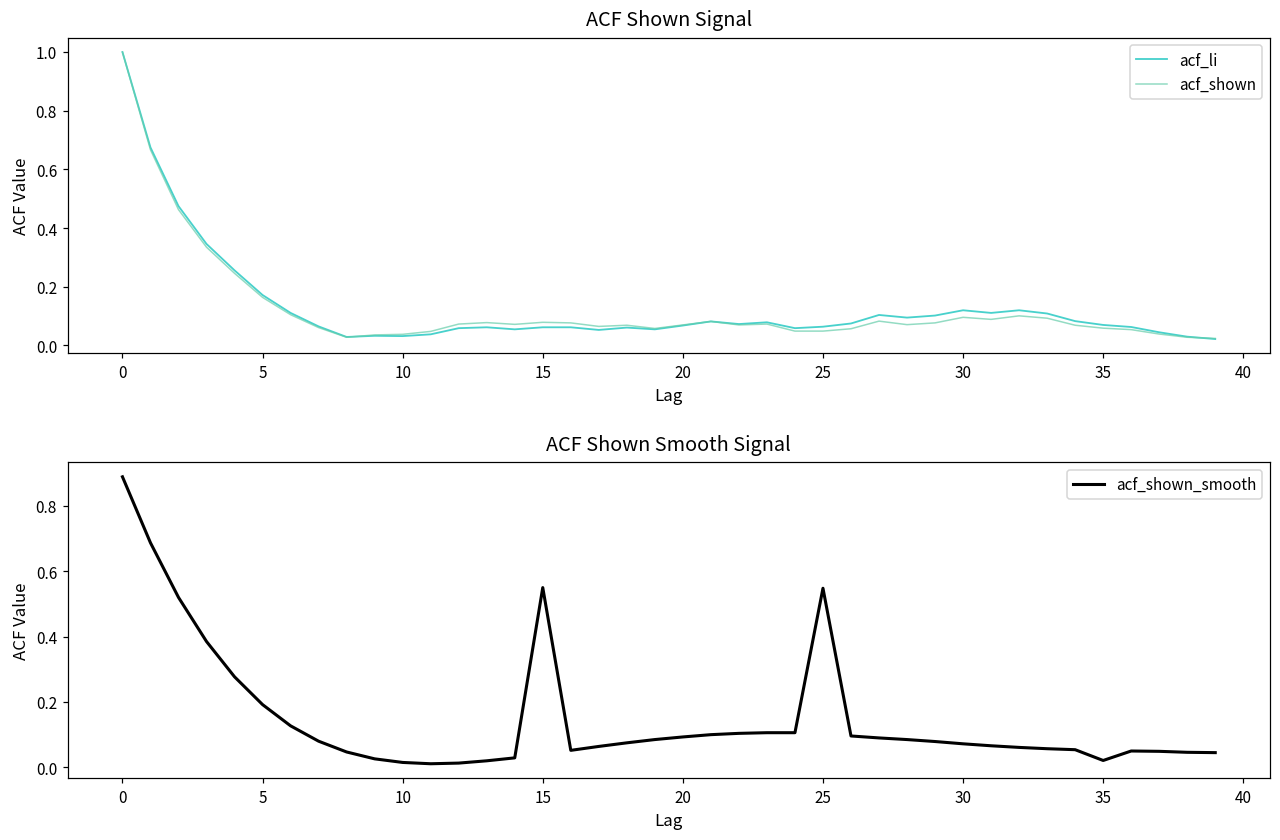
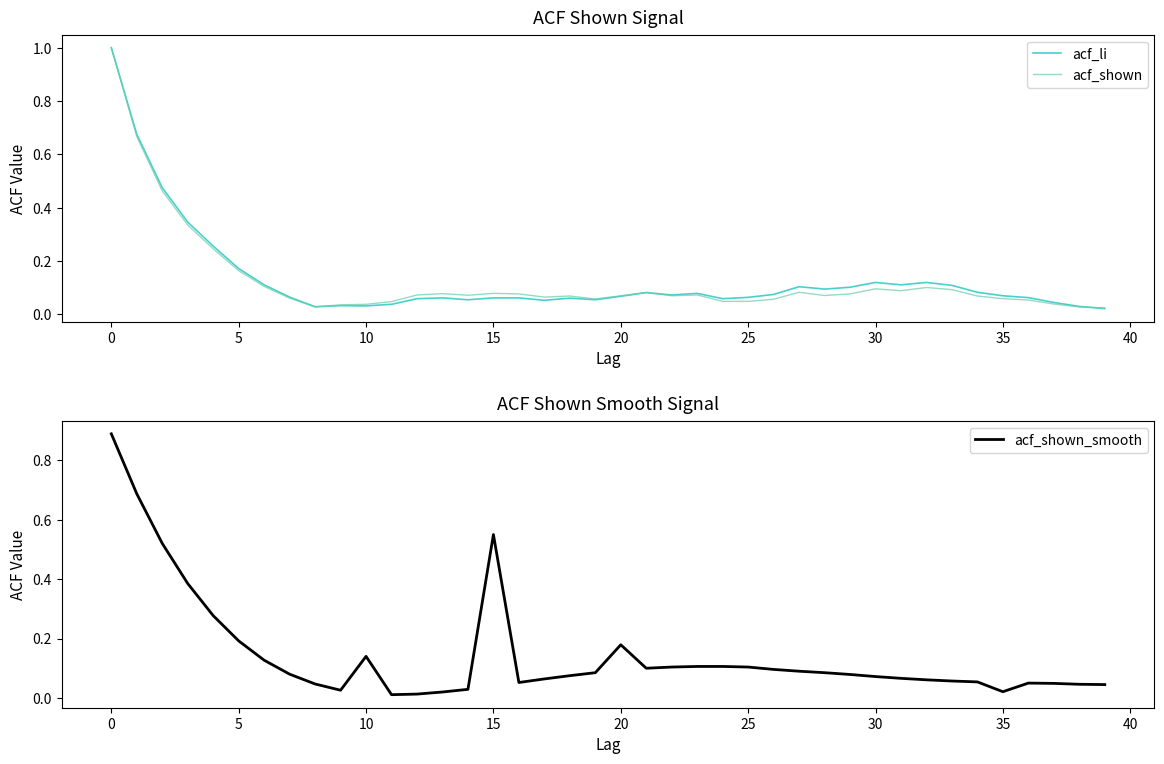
  {
    "ACF Shown Smooth Signal": {
      "0": 0.89,
      "5": 0.19,
-     "10": 0.02,
+     "10": 0.14,
      "15": 0.55,
-     "20": 0.09,
-     "25": 0.55,
+     "20": 0.18,
+     "25": 0.10,
      "30": 0.07,
      "35": 0.02
    }
  }
